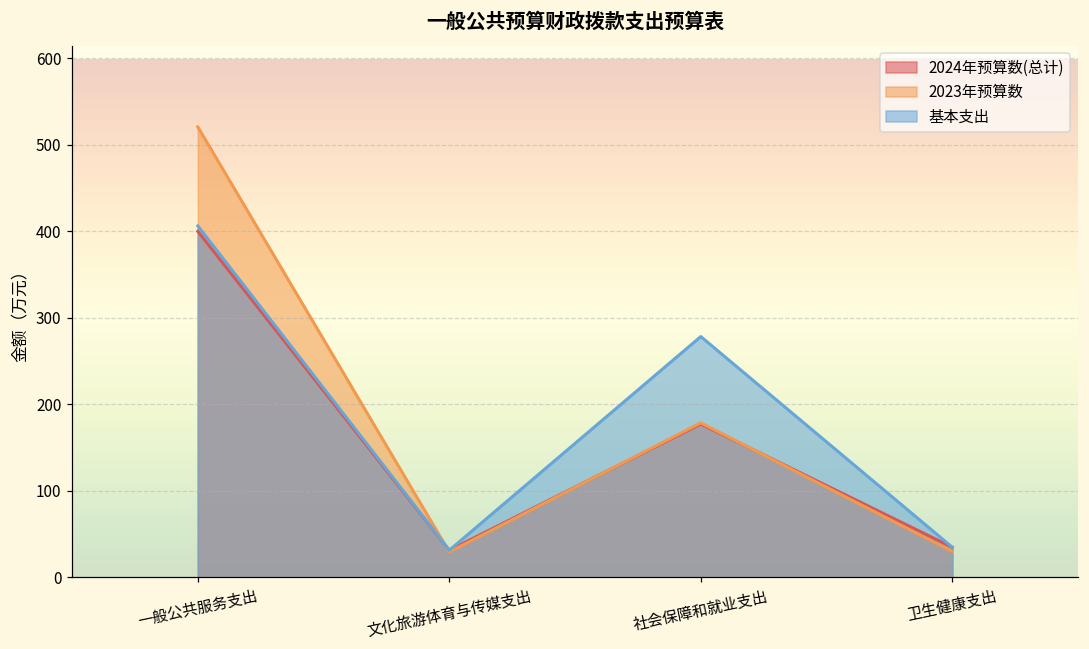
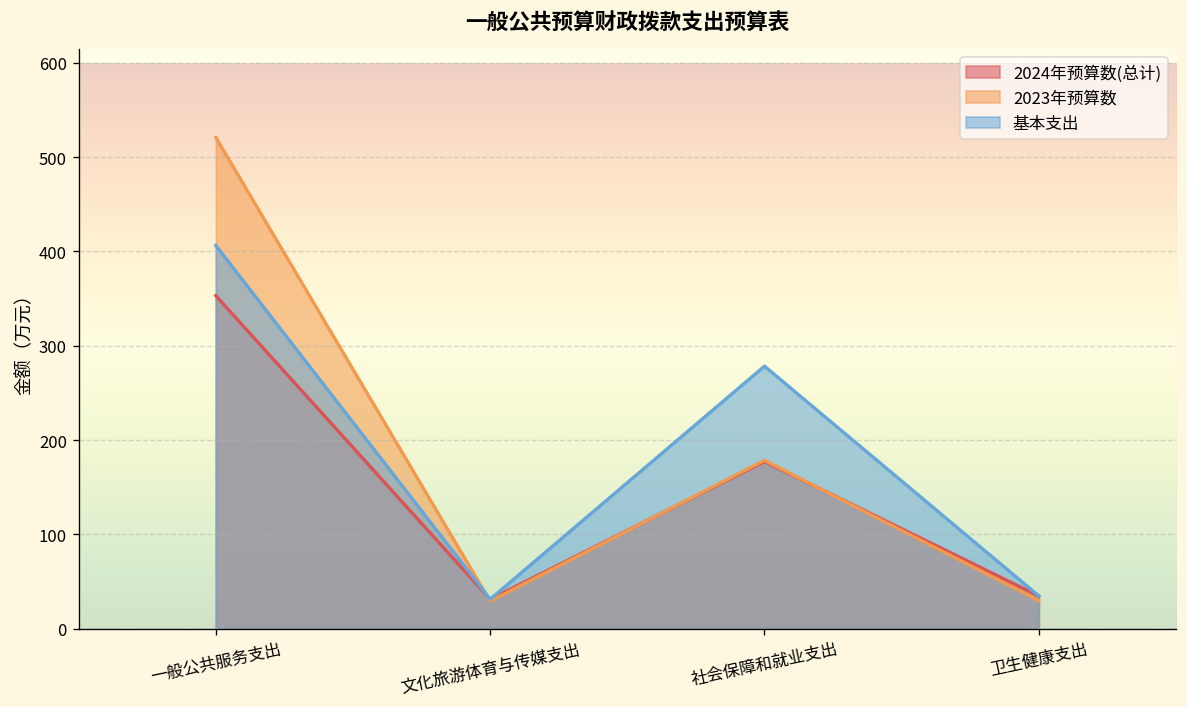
  {
    "2024年预算数(总计)": {
-     "一般公共服务支出": 400
+     "一般公共服务支出": 350
    },
    "2023年预算数": {
      "一般公共服务支出": 520,
      "卫生健康支出": 30
    },
    "基本支出": {
      "一般公共服务支出": 410,
      "社会保障和就业支出": 280
    }
  }
